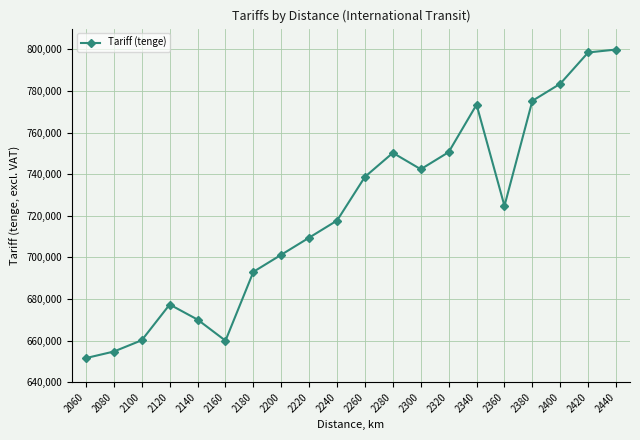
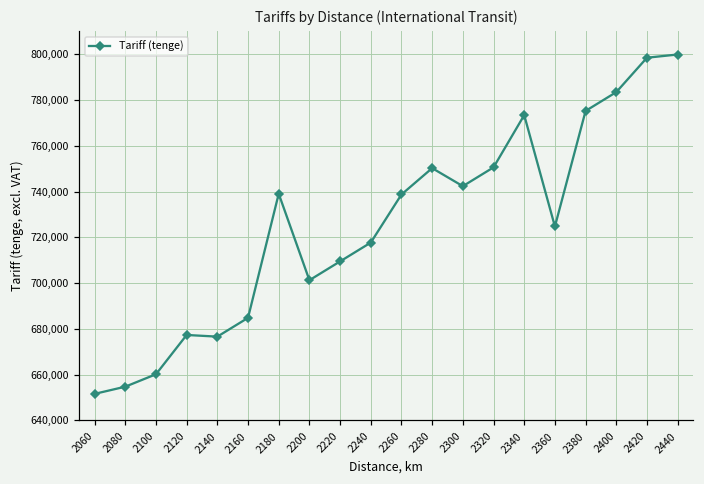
  {
    "2060": "652,000",
    "2080": "655,000",
    "2100": "660,000",
    "2120": "677,000",
-   "2140": "670,000",
-   "2160": "660,000",
-   "2180": "693,000",
+   "2140": "677,000",
+   "2160": "685,000",
+   "2180": "739,000",
    "2200": "701,000",
    "2220": "709,000",
    "2240": "718,000",
    "2260": "739,000",
    "2280": "750,000",
    "2300": "742,000",
    "2320": "751,000",
    "2340": "773,000",
    "2360": "725,000",
    "2380": "775,000",
    "2400": "783,000",
    "2420": "799,000",
    "2440": "800,000"
  }
